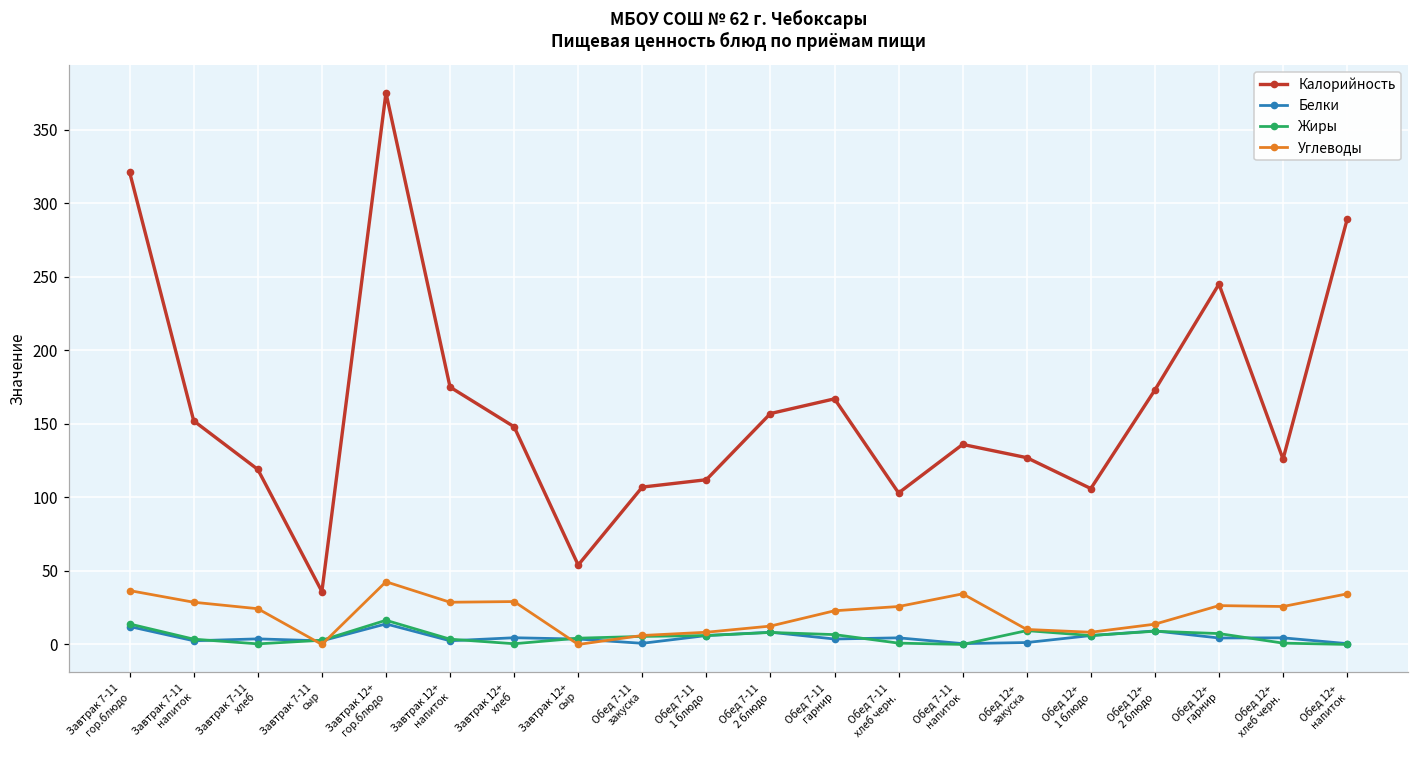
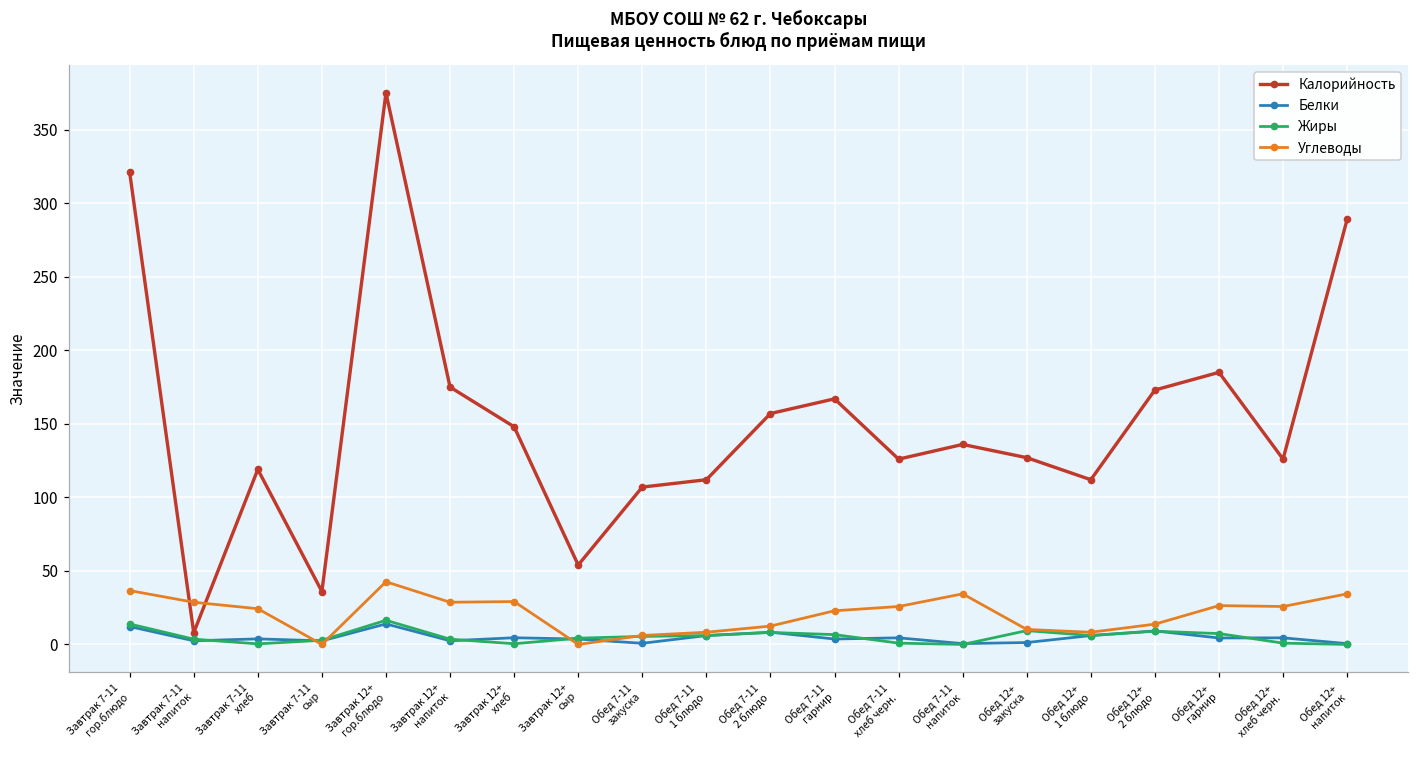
  {
    "Калорийность": {
      "Завтрак 7-11 гор.блюдо": 321,
-     "Завтрак 7-11 напиток": 152,
+     "Завтрак 7-11 напиток": 8,
      "Завтрак 7-11 хлеб": 119,
      "Завтрак 7-11 сыр": 36,
      "Завтрак 12+ гор.блюдо": 375,
      "Завтрак 12+ напиток": 175,
      "Завтрак 12+ хлеб": 148,
      "Завтрак 12+ сыр": 54,
      "Обед 7-11 закуска": 107,
      "Обед 7-11 1 блюдо": 112,
      "Обед 7-11 2 блюдо": 157,
      "Обед 7-11 гарнир": 167,
-     "Обед 7-11 хлеб черн.": 103,
+     "Обед 7-11 хлеб черн.": 126,
      "Обед 7-11 напиток": 136,
      "Обед 12+ закуска": 127,
-     "Обед 12+ 1 блюдо": 106,
+     "Обед 12+ 1 блюдо": 112,
      "Обед 12+ 2 блюдо": 173,
-     "Обед 12+ гарнир": 245,
+     "Обед 12+ гарнир": 185,
      "Обед 12+ хлеб черн.": 126,
      "Обед 12+ напиток": 289
    },
    "Белки": {
      "Завтрак 7-11 хлеб": 4,
      "Завтрак 12+ гор.блюдо": 14,
      "Завтрак 12+ хлеб": 5,
      "Обед 7-11 закуска": 1,
      "Обед 7-11 гарнир": 4,
      "Обед 7-11 хлеб черн.": 5,
      "Обед 12+ закуска": 1,
      "Обед 12+ гарнир": 4,
      "Обед 12+ хлеб черн.": 5
    },
    "Жиры": {
      "Завтрак 7-11 хлеб": 0,
      "Завтрак 12+ гор.блюдо": 16,
      "Завтрак 12+ хлеб": 0,
      "Обед 7-11 гарнир": 7,
      "Обед 7-11 хлеб черн.": 1,
      "Обед 12+ гарнир": 7,
      "Обед 12+ хлеб черн.": 1
    },
    "Углеводы": {
      "Завтрак 7-11 гор.блюдо": 37,
      "Завтрак 7-11 напиток": 29,
      "Завтрак 7-11 хлеб": 24,
      "Завтрак 7-11 сыр": 0,
      "Завтрак 12+ гор.блюдо": 43,
      "Завтрак 12+ напиток": 29,
      "Завтрак 12+ хлеб": 29,
      "Завтрак 12+ сыр": 0,
      "Обед 7-11 1 блюдо": 8,
      "Обед 7-11 2 блюдо": 12,
      "Обед 7-11 гарнир": 23,
      "Обед 7-11 хлеб черн.": 26,
      "Обед 7-11 напиток": 34,
      "Обед 12+ 1 блюдо": 8,
      "Обед 12+ 2 блюдо": 14,
      "Обед 12+ гарнир": 26,
      "Обед 12+ хлеб черн.": 26,
      "Обед 12+ напиток": 34
    }
  }
